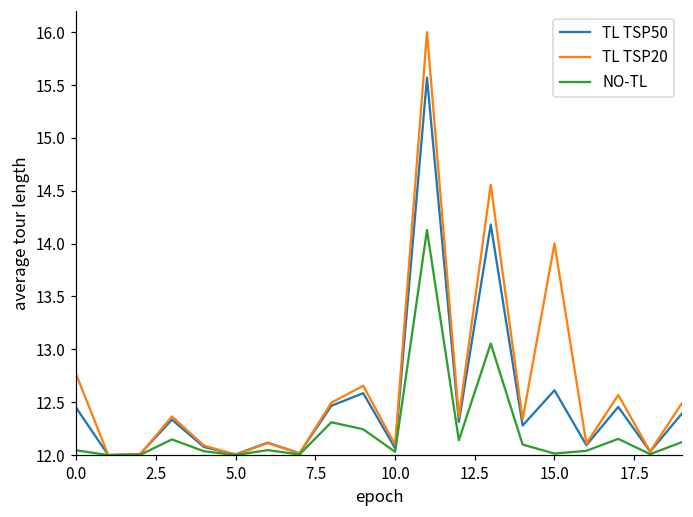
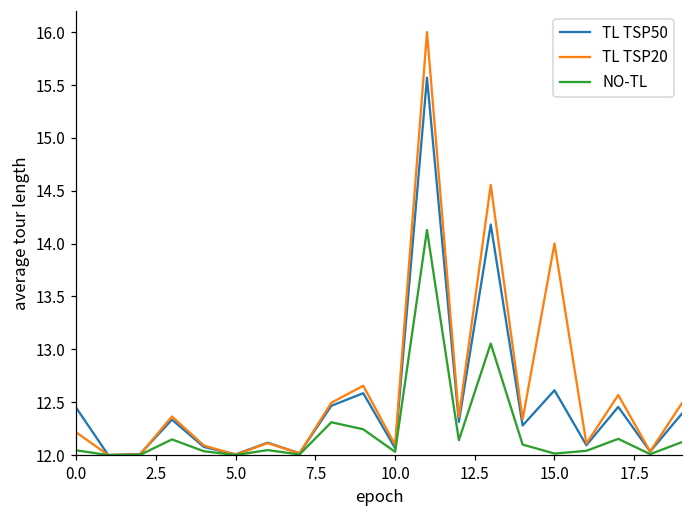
  {
    "TL TSP50": {
      "0.0": 12.4,
      "10.0": 12.1,
      "15.0": 12.6
    },
    "TL TSP20": {
-     "0.0": 12.8,
+     "0.0": 12.2,
      "10.0": 12.1,
      "15.0": 14.0
    },
    "NO-TL": {
      "0.0": 12.0,
      "10.0": 12.0,
      "15.0": 12.0
    }
  }
